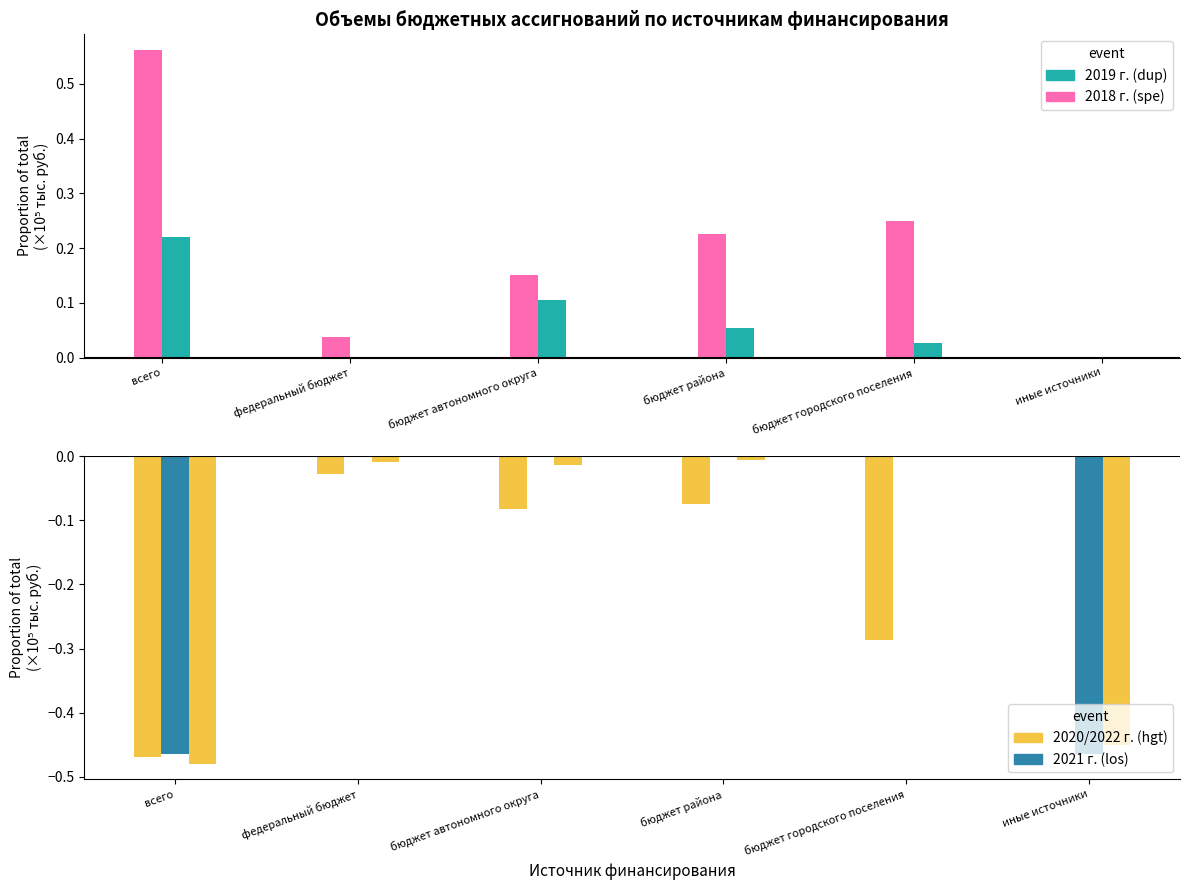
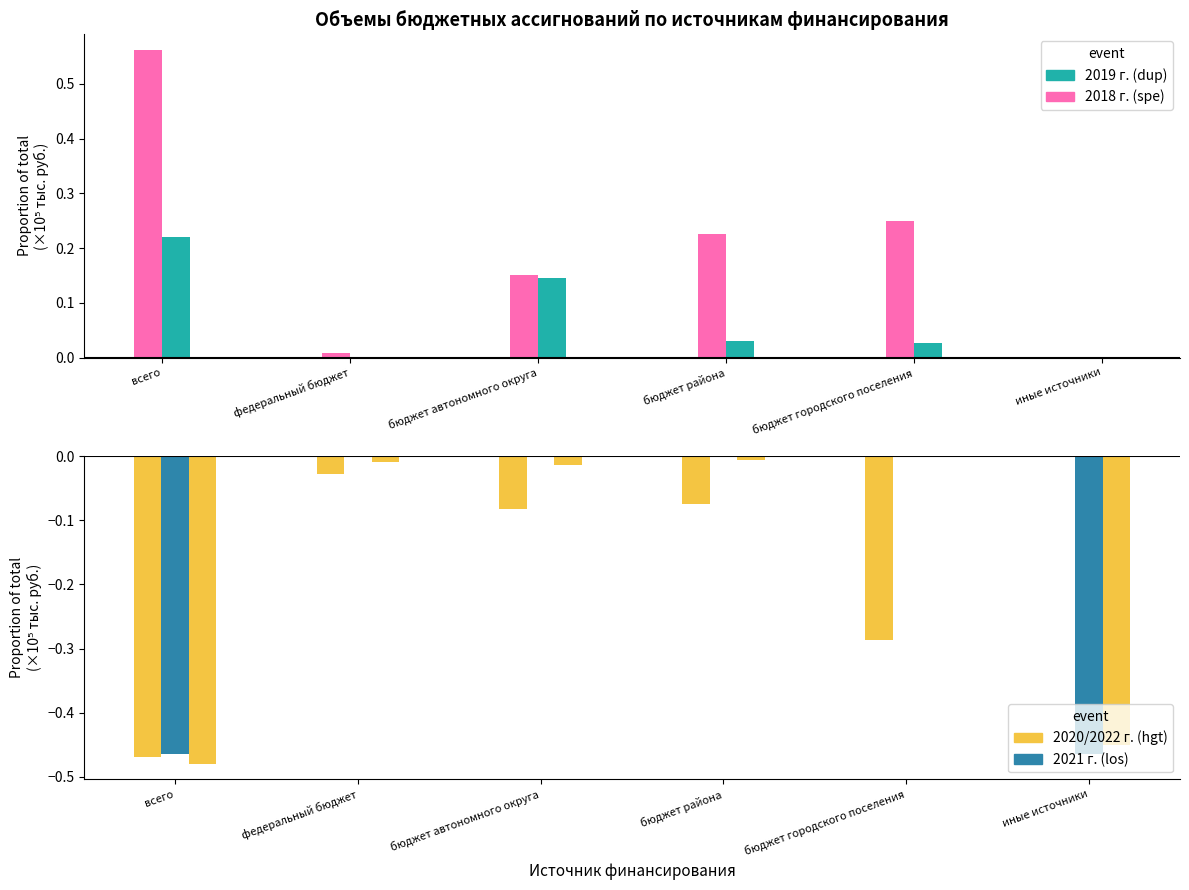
  {
    "Объемы бюджетных ассигнований по источникам финансирования": {
      "2018 г. (spe)": {
        "всего": 0.56,
-       "федеральный бюджет": 0.04,
+       "федеральный бюджет": 0.01,
        "бюджет автономного округа": 0.15,
        "бюджет района": 0.23,
        "бюджет городского поселения": 0.25,
        "иные источники": 0.00
      },
      "2019 г. (dup)": {
        "всего": 0.22,
        "федеральный бюджет": 0.00,
-       "бюджет автономного округа": 0.10,
-       "бюджет района": 0.05,
+       "бюджет автономного округа": 0.15,
+       "бюджет района": 0.03,
        "бюджет городского поселения": 0.03,
        "иные источники": 0.00
      }
    }
  }
